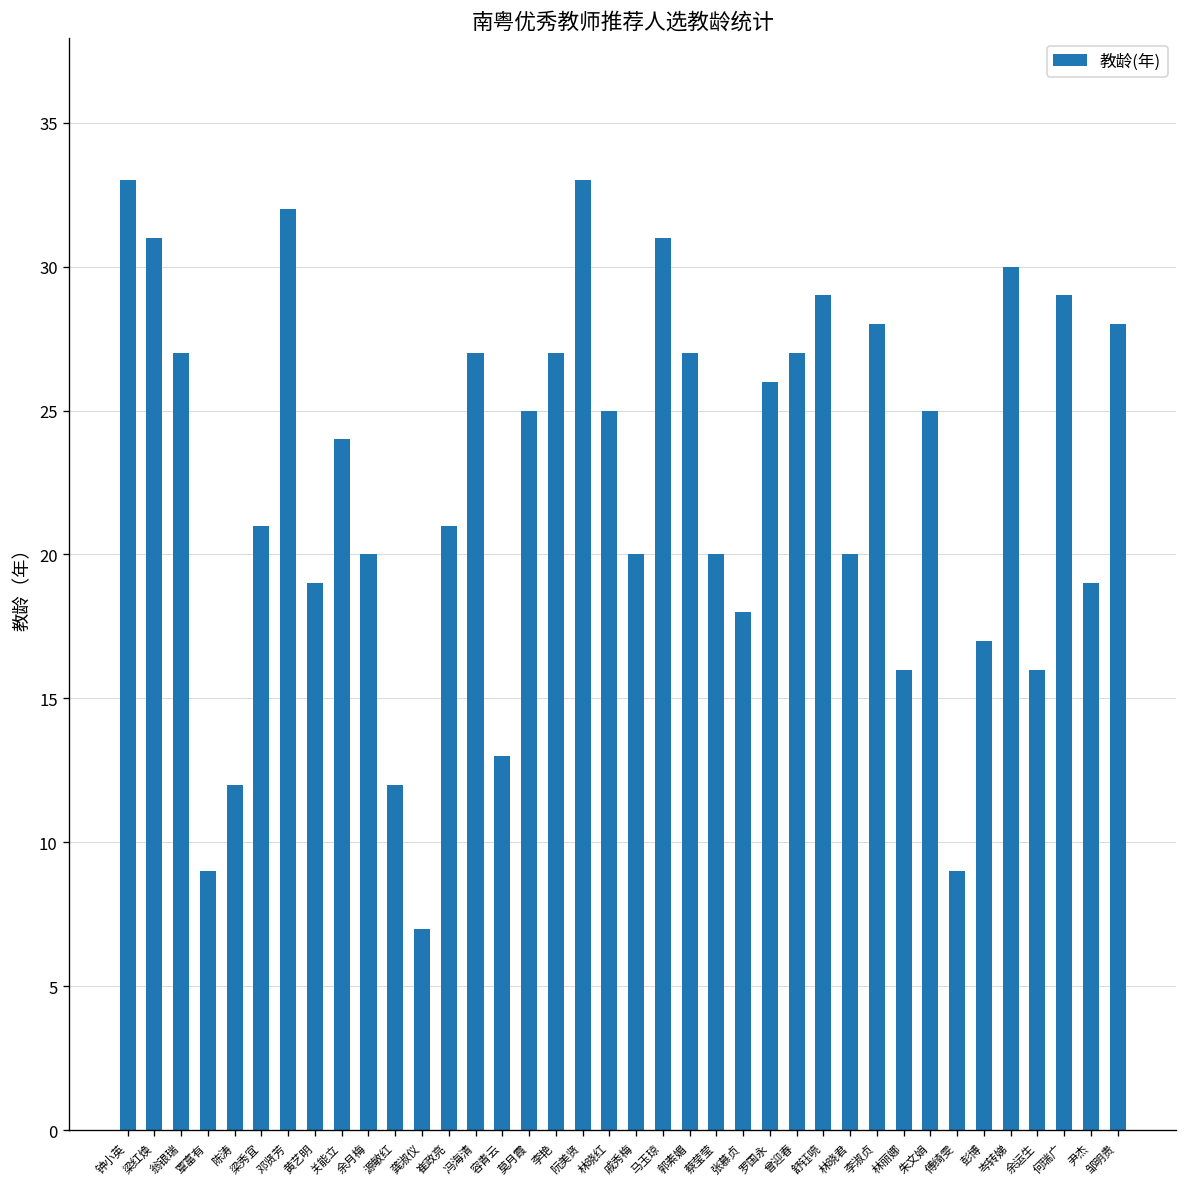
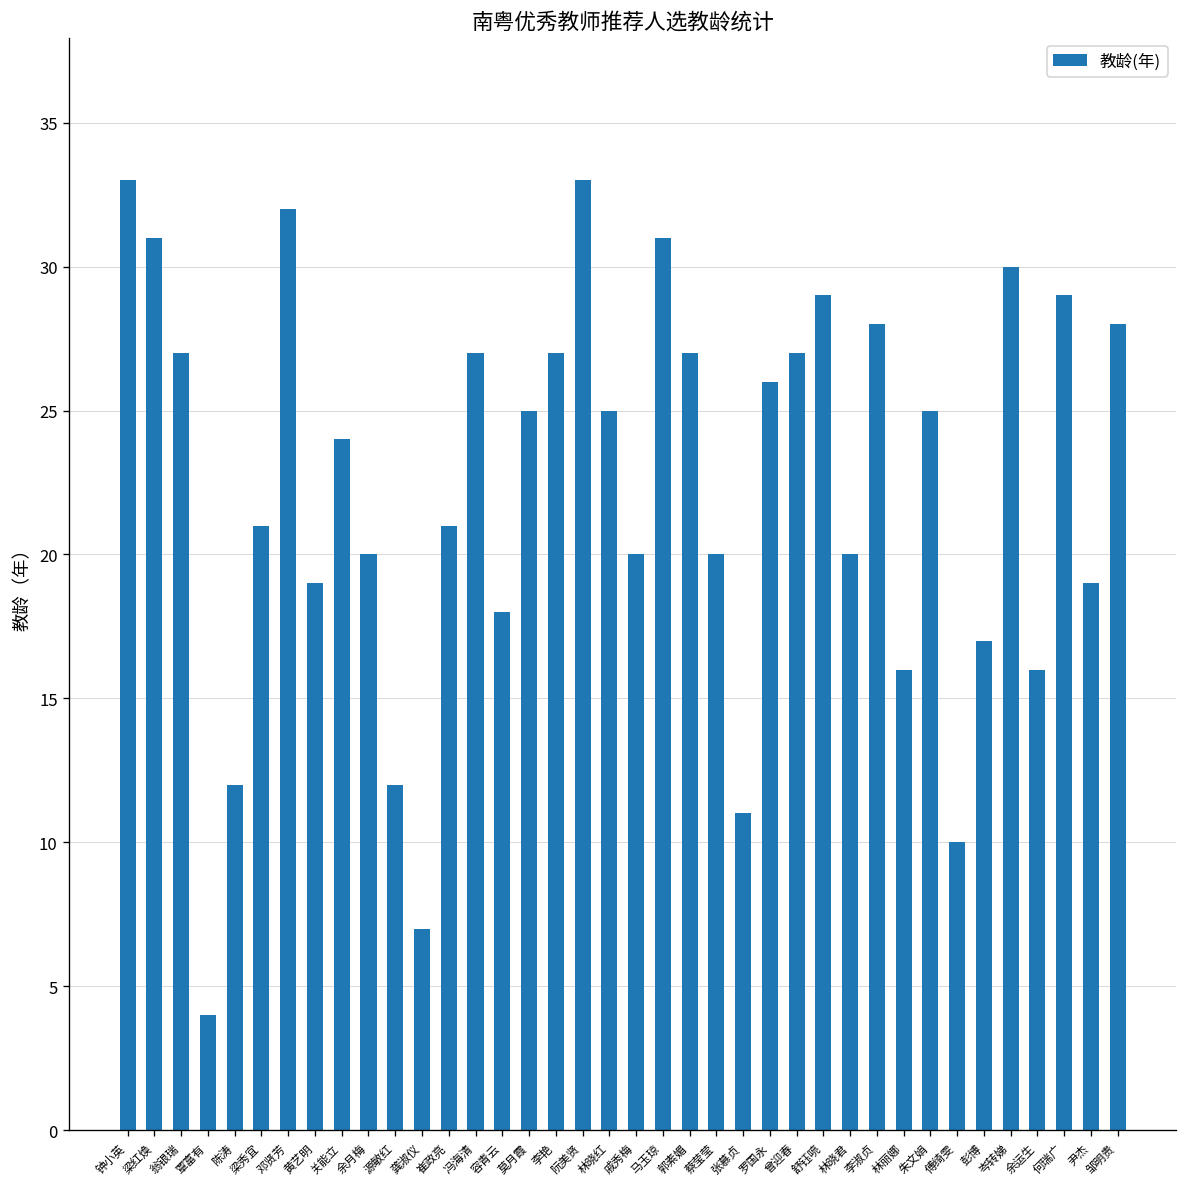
  {
    "钟小英": 33,
    "梁红焕": 31,
    "翁银瑞": 27,
-   "覃富有": 9,
+   "覃富有": 4,
    "陈涛": 12,
    "梁秀宜": 21,
    "邓贤芳": 32,
    "黄艺明": 19,
    "关能立": 24,
    "余月梅": 20,
    "源敏红": 12,
    "龚淑仪": 7,
    "崔政亮": 21,
    "冯海清": 27,
-   "容青云": 13,
+   "容青云": 18,
    "莫月霞": 25,
    "李艳": 27,
    "阮美贤": 33,
    "林晓红": 25,
    "戚秀梅": 20,
    "马玉琼": 31,
    "郭素媚": 27,
    "蔡莹莹": 20,
-   "张慕贞": 18,
+   "张慕贞": 11,
    "罗国永": 26,
    "曾迎春": 27,
    "舒钰喨": 29,
    "林晓君": 20,
    "李淑贞": 28,
    "林丽娜": 16,
    "朱文娟": 25,
-   "傅绮雯": 9,
+   "傅绮雯": 10,
    "彭博": 17,
    "岑转娣": 30,
    "余运生": 16,
    "何瑞广": 29,
    "尹杰": 19,
    "邹明贵": 28
  }
